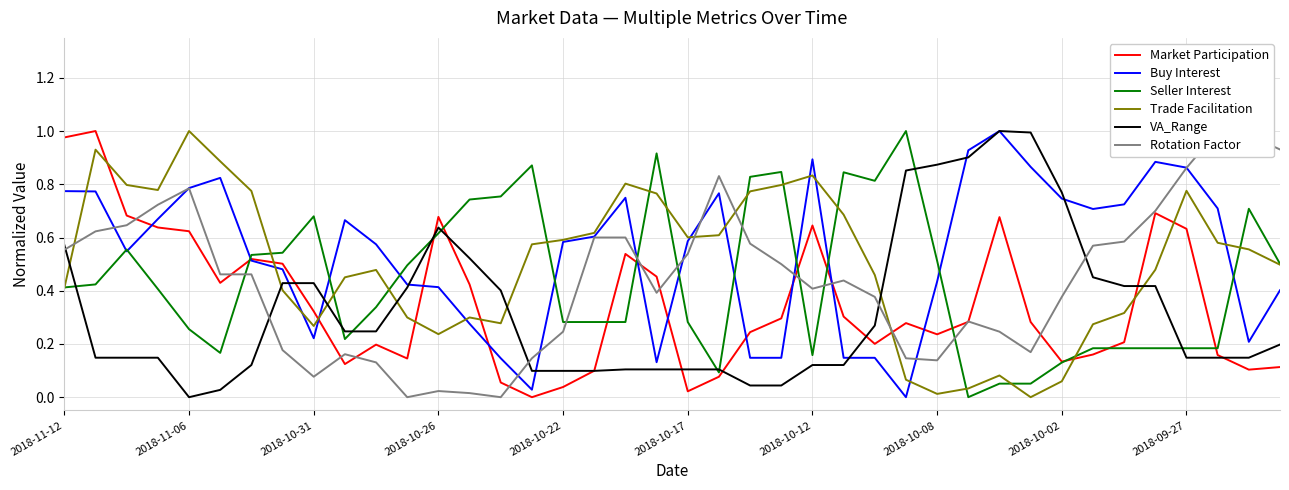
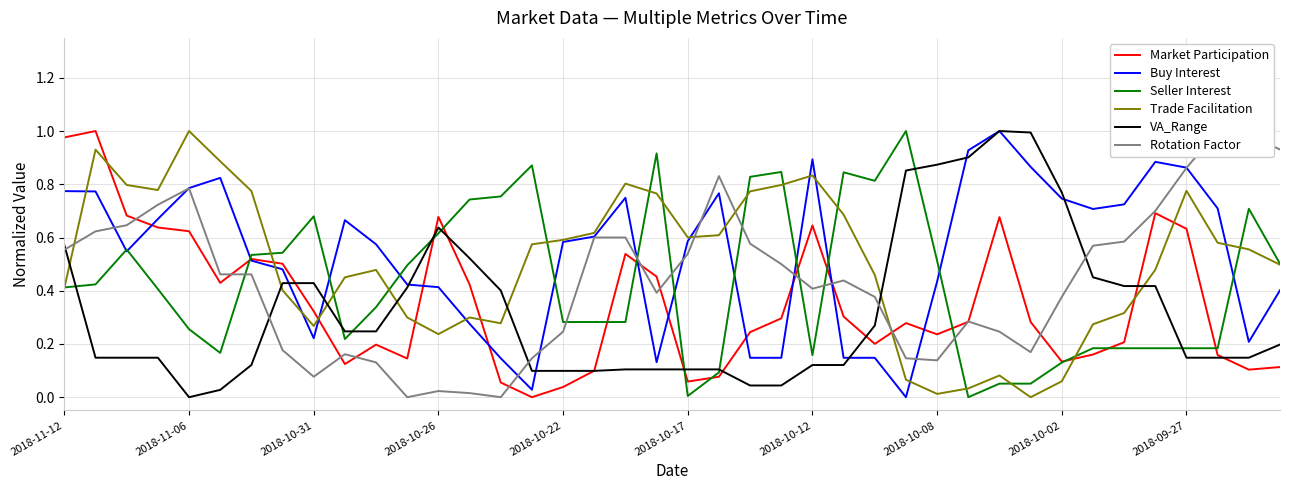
  {
    "Market Participation": {
      "2018-11-12": 0.98,
      "2018-11-06": 0.62,
      "2018-10-31": 0.32,
      "2018-10-26": 0.68,
      "2018-10-22": 0.04,
-     "2018-10-17": 0.02,
+     "2018-10-17": 0.06,
      "2018-10-12": 0.65,
      "2018-10-08": 0.24,
      "2018-09-27": 0.63
    },
    "Buy Interest": {
      "2018-11-12": 0.77,
      "2018-10-31": 0.22,
      "2018-10-26": 0.41,
      "2018-10-17": 0.59,
      "2018-10-12": 0.89,
      "2018-10-08": 0.43,
      "2018-10-02": 0.75
    },
    "Seller Interest": {
      "2018-11-06": 0.26,
      "2018-10-31": 0.68,
      "2018-10-26": 0.62,
      "2018-10-22": 0.28,
-     "2018-10-17": 0.28,
+     "2018-10-17": 0.00,
      "2018-10-12": 0.16,
      "2018-10-08": 0.51,
      "2018-09-27": 0.18
    },
    "Trade Facilitation": {
      "2018-11-06": 1.00,
      "2018-10-31": 0.27,
      "2018-10-26": 0.24,
      "2018-10-17": 0.60,
      "2018-10-12": 0.83,
      "2018-10-08": 0.01,
      "2018-10-02": 0.06,
      "2018-09-27": 0.78
    },
    "VA_Range": {
      "2018-11-12": 0.57,
      "2018-11-06": 0.00,
      "2018-10-31": 0.43,
      "2018-10-26": 0.64,
      "2018-10-22": 0.10,
      "2018-10-17": 0.10,
      "2018-10-12": 0.12,
      "2018-10-08": 0.87,
      "2018-10-02": 0.77,
      "2018-09-27": 0.15
    },
    "Rotation Factor": {
      "2018-11-12": 0.55,
      "2018-10-31": 0.08,
      "2018-10-26": 0.02,
      "2018-10-22": 0.25,
      "2018-10-17": 0.54,
      "2018-10-12": 0.41,
      "2018-10-08": 0.14,
      "2018-10-02": 0.38
    }
  }
